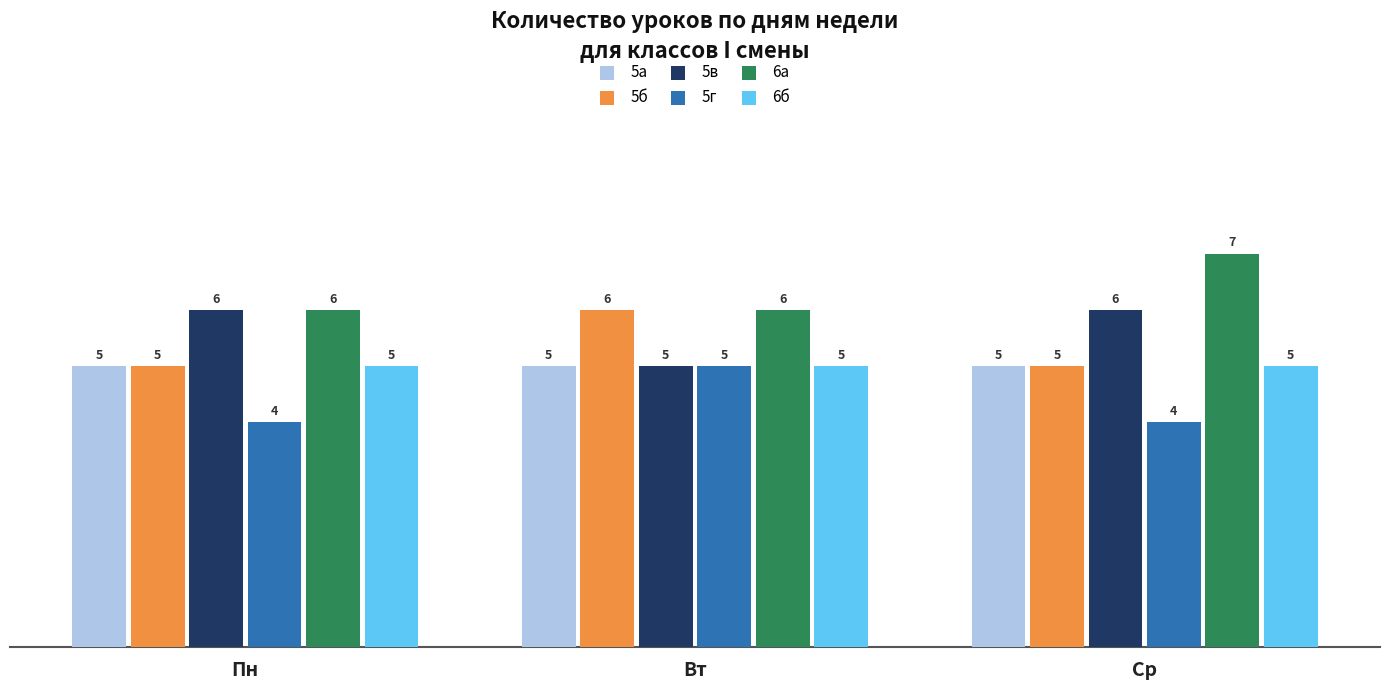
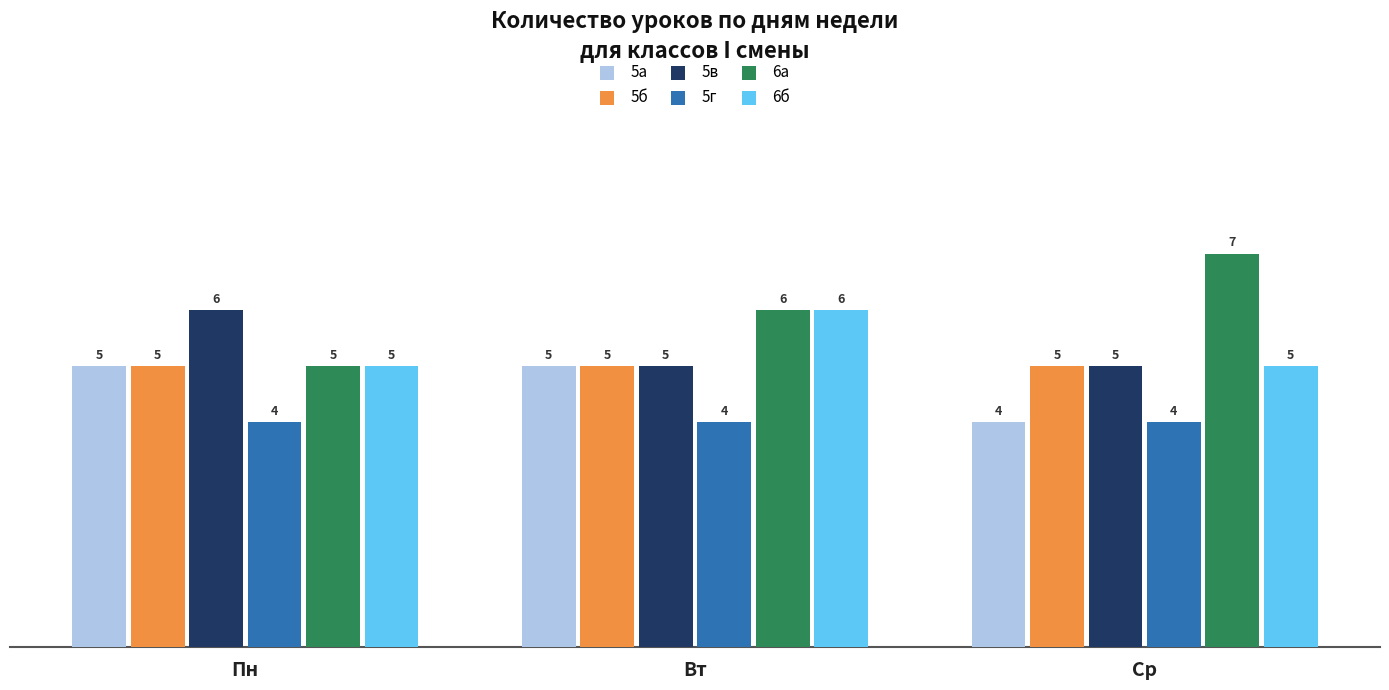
  {
    "5а": {
      "Пн": 5,
      "Вт": 5,
-     "Ср": 5
+     "Ср": 4
    },
    "5б": {
      "Пн": 5,
-     "Вт": 6,
+     "Вт": 5,
      "Ср": 5
    },
    "5в": {
      "Пн": 6,
      "Вт": 5,
-     "Ср": 6
+     "Ср": 5
    },
    "5г": {
      "Пн": 4,
-     "Вт": 5,
+     "Вт": 4,
      "Ср": 4
    },
    "6а": {
-     "Пн": 6,
+     "Пн": 5,
      "Вт": 6,
      "Ср": 7
    },
    "6б": {
      "Пн": 5,
-     "Вт": 5,
+     "Вт": 6,
      "Ср": 5
    }
  }
